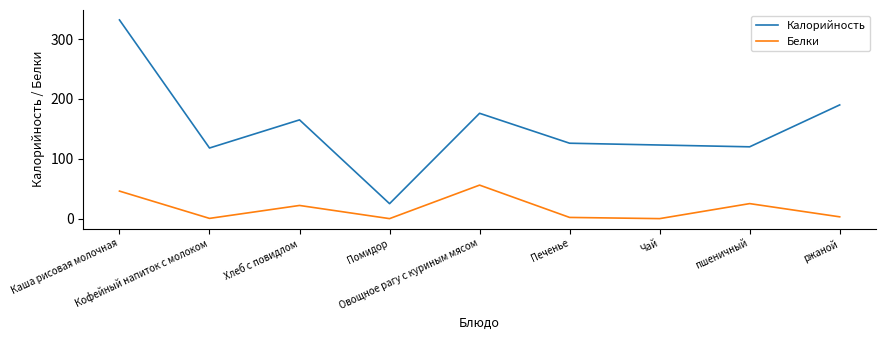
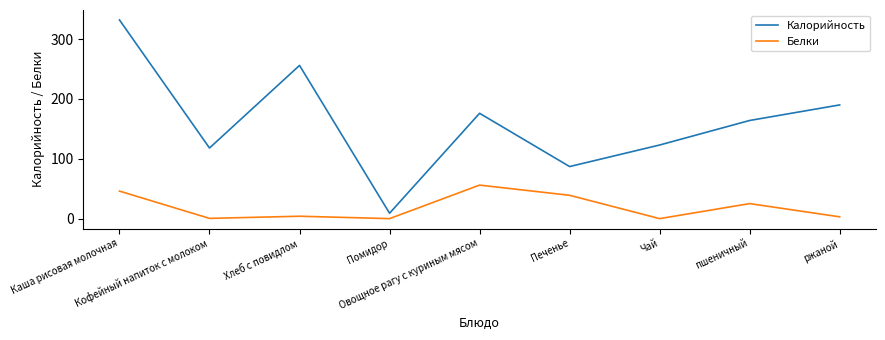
  {
    "Калорийность": {
      "Каша рисовая молочная": 330,
      "Кофейный напиток с молоком": 120,
-     "Хлеб с повидлом": 170,
-     "Помидор": 30,
+     "Хлеб с повидлом": 260,
+     "Помидор": 10,
      "Овощное рагу с куриным мясом": 180,
-     "Печенье": 130,
+     "Печенье": 90,
      "Чай": 120,
-     "пшеничный": 120,
+     "пшеничный": 160,
      "ржаной": 190
    },
    "Белки": {
      "Каша рисовая молочная": 50,
      "Кофейный напиток с молоком": 0,
-     "Хлеб с повидлом": 20,
+     "Хлеб с повидлом": 0,
      "Помидор": 0,
      "Овощное рагу с куриным мясом": 60,
-     "Печенье": 0,
+     "Печенье": 40,
      "Чай": 0,
      "пшеничный": 30,
      "ржаной": 0
    }
  }
